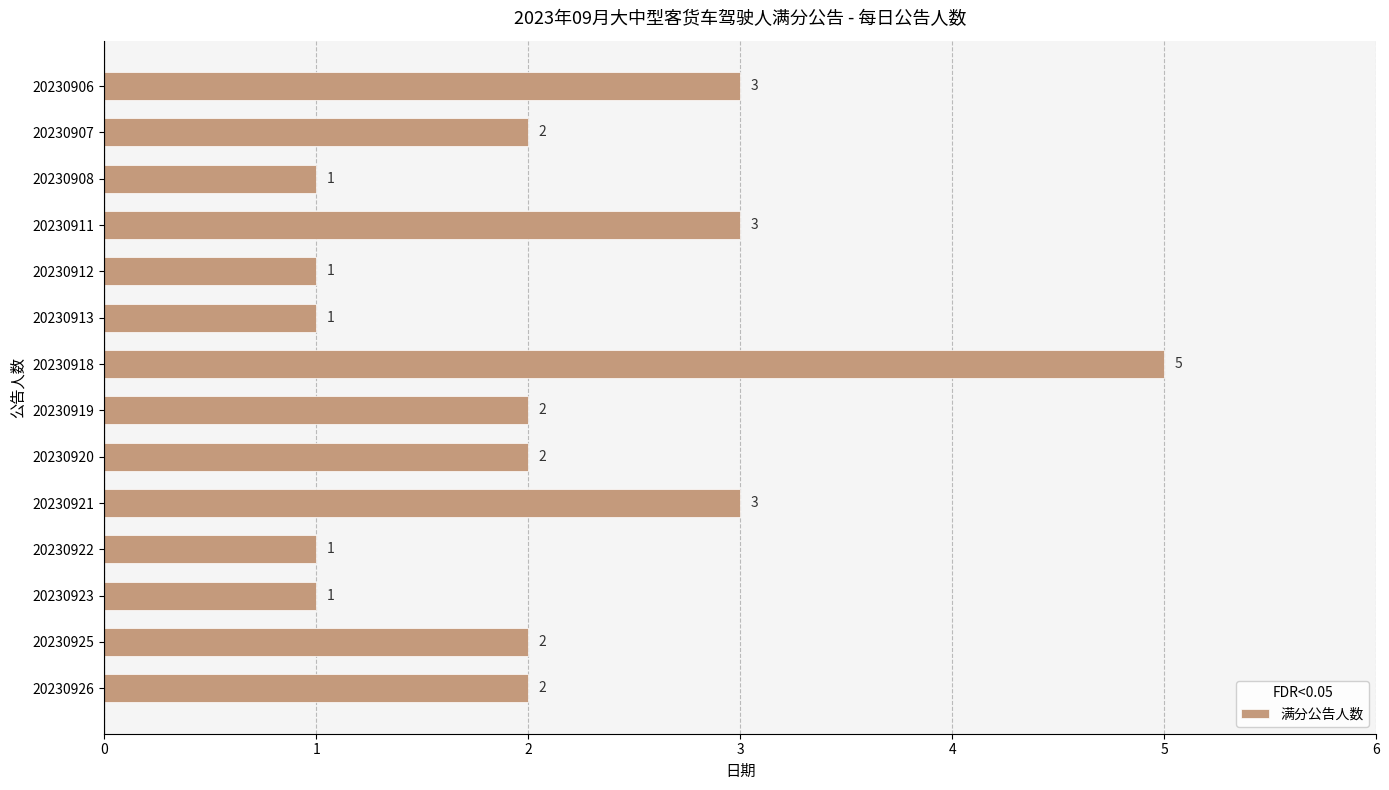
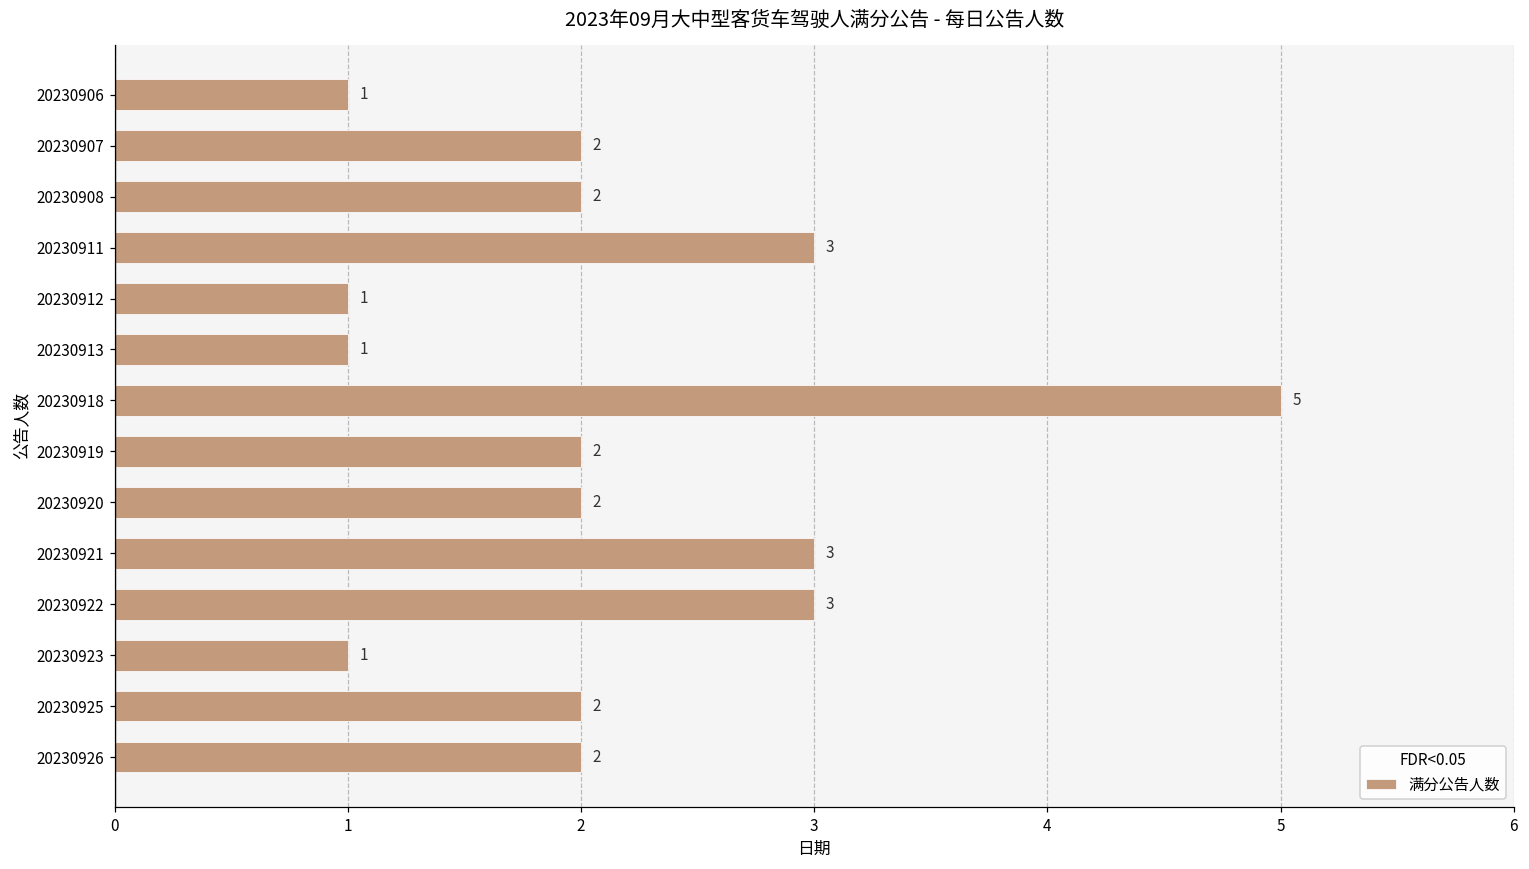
  {
-   "20230906": 3,
+   "20230906": 1,
    "20230907": 2,
-   "20230908": 1,
+   "20230908": 2,
    "20230911": 3,
    "20230912": 1,
    "20230913": 1,
    "20230918": 5,
    "20230919": 2,
    "20230920": 2,
    "20230921": 3,
-   "20230922": 1,
+   "20230922": 3,
    "20230923": 1,
    "20230925": 2,
    "20230926": 2
  }
